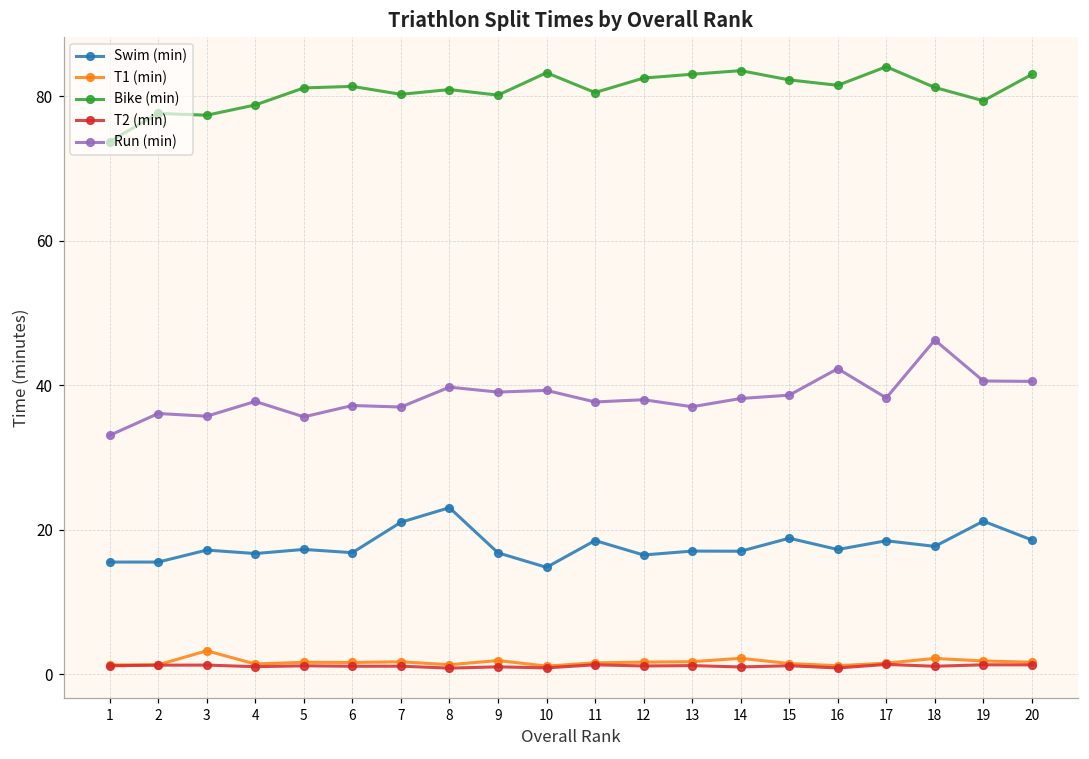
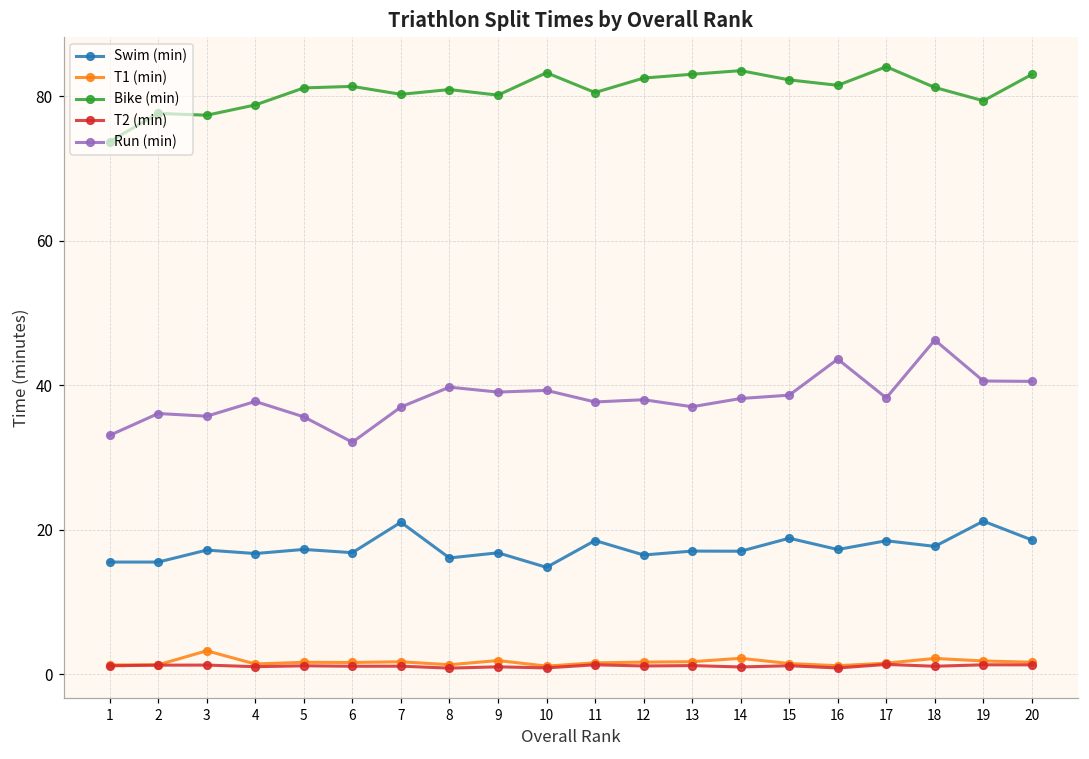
  {
    "Swim (min)": {
      "1": 16,
      "2": 16,
      "3": 17,
      "4": 17,
      "5": 17,
      "6": 17,
      "7": 21,
-     "8": 23,
+     "8": 16,
      "9": 17,
      "10": 15,
      "11": 19,
      "12": 17,
      "13": 17,
      "14": 17,
      "15": 19,
      "16": 17,
      "17": 18,
      "18": 18,
      "19": 21,
      "20": 19
    },
    "T1 (min)": {
      "3": 3,
      "5": 2,
      "6": 2,
      "7": 2,
      "8": 1,
      "9": 2,
      "12": 2,
      "13": 2,
      "14": 2,
      "18": 2,
      "19": 2
    },
    "Bike (min)": {
      "3": 77,
      "4": 79,
      "5": 81,
      "6": 81,
      "7": 80,
      "8": 81,
      "9": 80,
      "10": 83,
      "11": 81,
      "12": 83,
      "13": 83,
      "14": 84,
      "15": 82,
      "16": 82,
      "17": 84,
      "18": 81,
      "19": 79,
      "20": 83
    },
    "T2 (min)": {
      "3": 1,
      "5": 1,
      "6": 1,
      "7": 1,
      "8": 1,
      "9": 1,
      "12": 1,
      "13": 1,
      "14": 1,
      "18": 1,
      "19": 1
    },
    "Run (min)": {
      "1": 33,
      "2": 36,
      "3": 36,
      "4": 38,
      "5": 36,
-     "6": 37,
+     "6": 32,
      "7": 37,
      "8": 40,
      "9": 39,
      "10": 39,
      "11": 38,
      "12": 38,
      "13": 37,
      "14": 38,
      "15": 39,
-     "16": 42,
+     "16": 44,
      "17": 38,
      "18": 46,
      "19": 41,
      "20": 41
    }
  }
